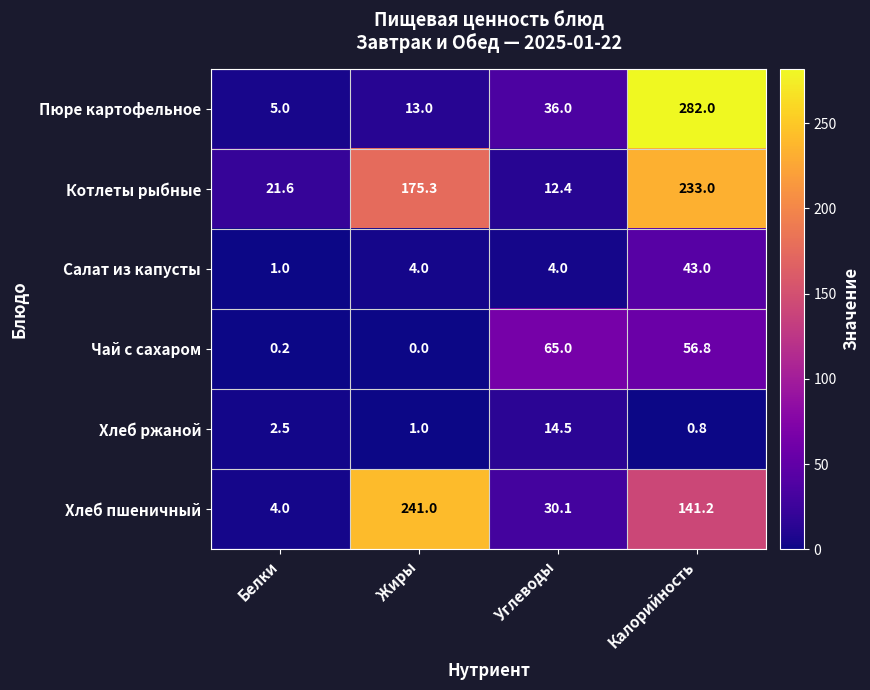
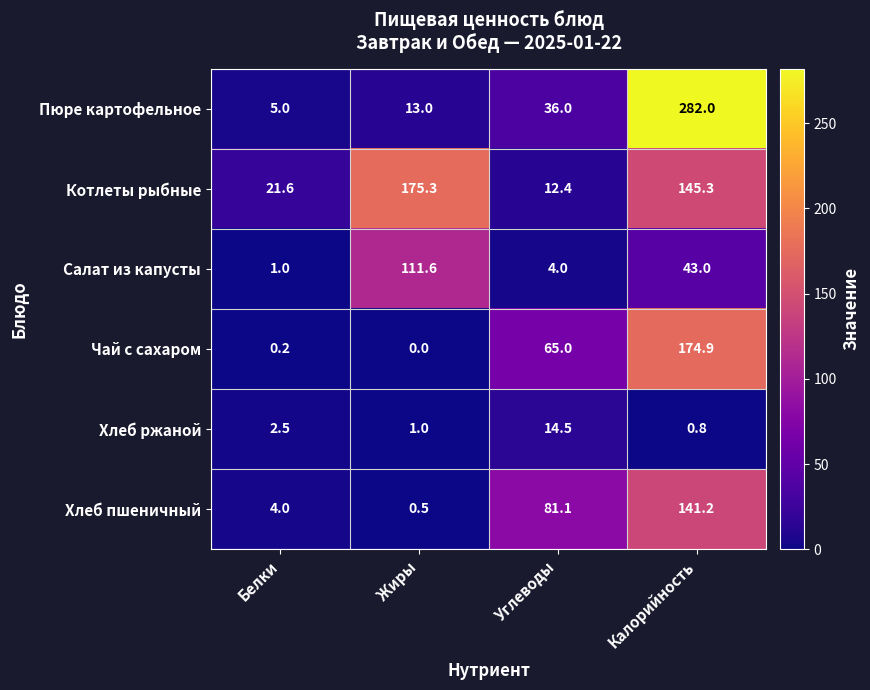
  {
    "Пюре картофельное": {
      "Белки": 5.0,
      "Жиры": 13.0,
      "Углеводы": 36.0,
      "Калорийность": 282.0
    },
    "Котлеты рыбные": {
      "Белки": 21.6,
      "Жиры": 175.3,
      "Углеводы": 12.4,
-     "Калорийность": 233.0
+     "Калорийность": 145.3
    },
    "Салат из капусты": {
      "Белки": 1.0,
-     "Жиры": 4.0,
+     "Жиры": 111.6,
      "Углеводы": 4.0,
      "Калорийность": 43.0
    },
    "Чай с сахаром": {
      "Белки": 0.2,
      "Жиры": 0.0,
      "Углеводы": 65.0,
-     "Калорийность": 56.8
+     "Калорийность": 174.9
    },
    "Хлеб ржаной": {
      "Белки": 2.5,
      "Жиры": 1.0,
      "Углеводы": 14.5,
      "Калорийность": 0.8
    },
    "Хлеб пшеничный": {
      "Белки": 4.0,
-     "Жиры": 241.0,
-     "Углеводы": 30.1,
+     "Жиры": 0.5,
+     "Углеводы": 81.1,
      "Калорийность": 141.2
    }
  }
